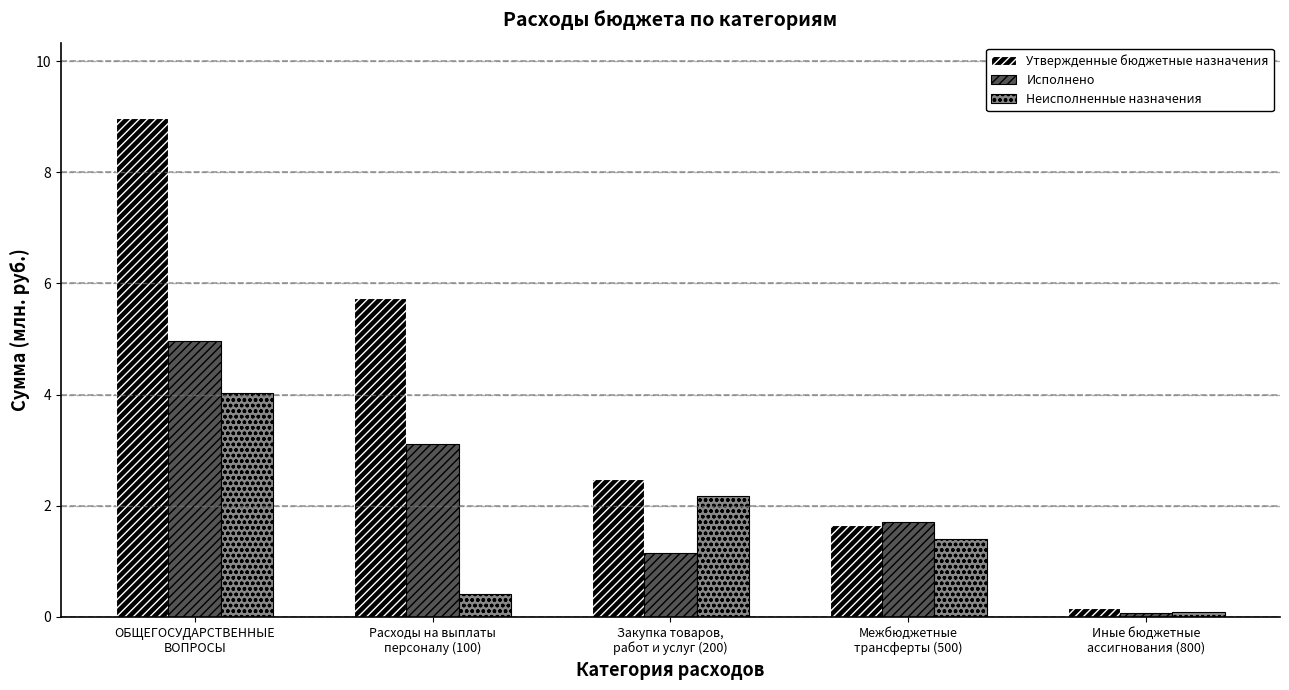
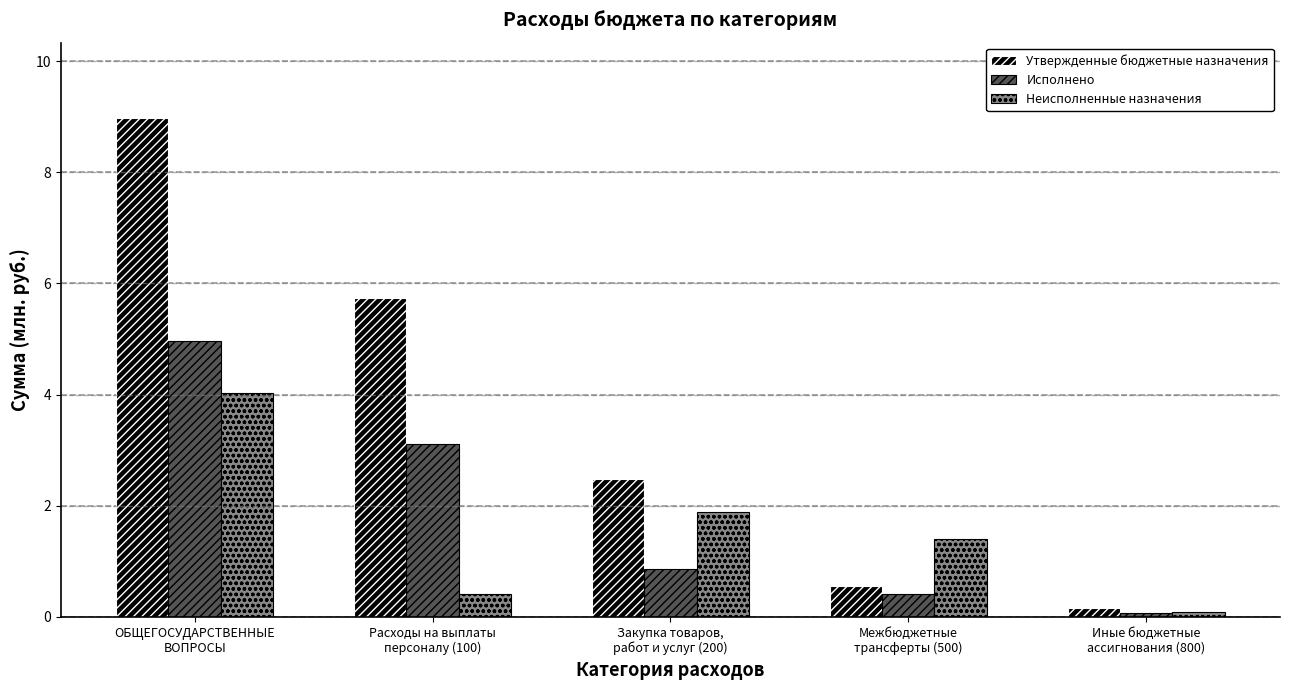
  {
    "Утвержденные бюджетные назначения": {
      "ОБЩЕГОСУДАРСТВЕННЫЕ ВОПРОСЫ": 9.0,
      "Расходы на выплаты персоналу (100)": 5.7,
      "Закупка товаров, работ и услуг (200)": 2.5,
-     "Межбюджетные трансферты (500)": 1.6,
+     "Межбюджетные трансферты (500)": 0.5,
      "Иные бюджетные ассигнования (800)": 0.2
    },
    "Исполнено": {
      "ОБЩЕГОСУДАРСТВЕННЫЕ ВОПРОСЫ": 5.0,
      "Расходы на выплаты персоналу (100)": 3.1,
-     "Закупка товаров, работ и услуг (200)": 1.1,
-     "Межбюджетные трансферты (500)": 1.7,
+     "Закупка товаров, работ и услуг (200)": 0.9,
+     "Межбюджетные трансферты (500)": 0.4,
      "Иные бюджетные ассигнования (800)": 0.1
    },
    "Неисполненные назначения": {
      "ОБЩЕГОСУДАРСТВЕННЫЕ ВОПРОСЫ": 4.0,
      "Расходы на выплаты персоналу (100)": 0.4,
-     "Закупка товаров, работ и услуг (200)": 2.2,
+     "Закупка товаров, работ и услуг (200)": 1.9,
      "Межбюджетные трансферты (500)": 1.4,
      "Иные бюджетные ассигнования (800)": 0.1
    }
  }
